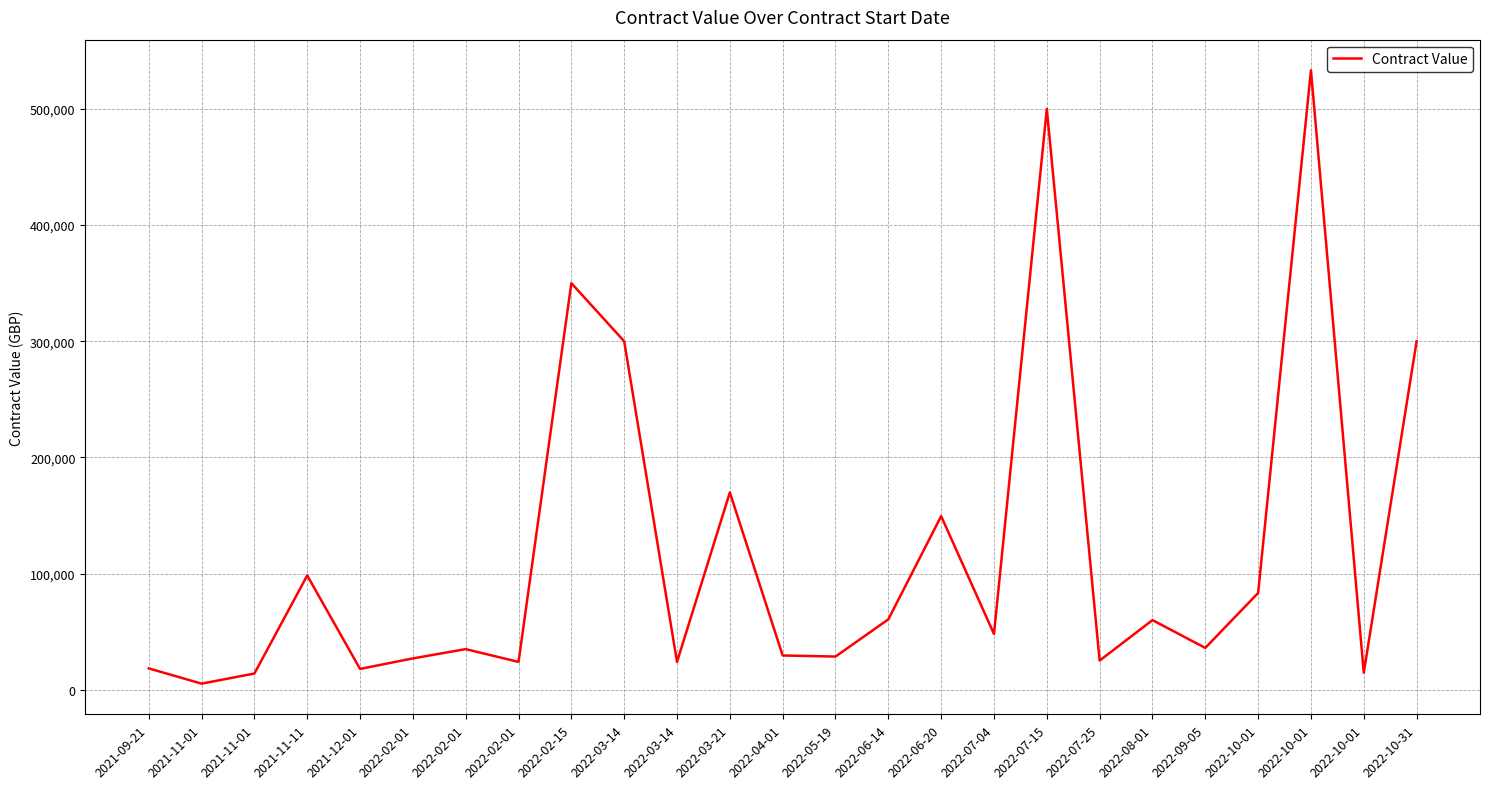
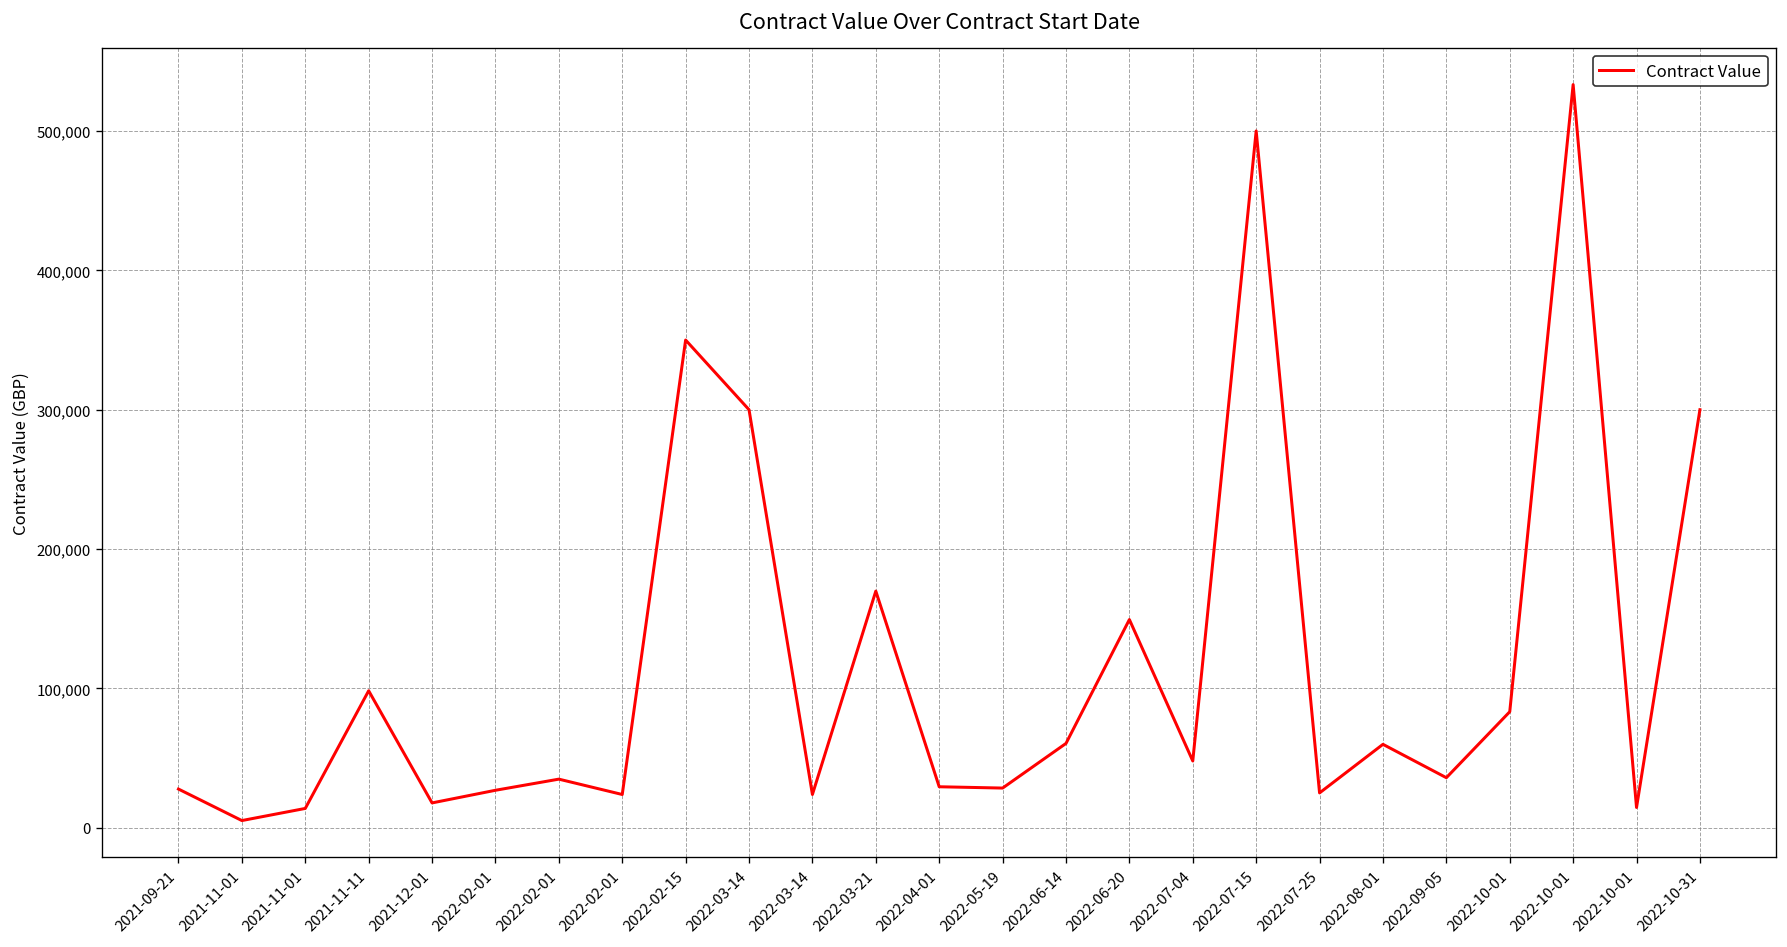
  {
-   "2021-09-21": "18,000",
+   "2021-09-21": "28,000",
    "2021-11-11": "98,000",
    "2021-12-01": "18,000",
    "2022-02-15": "350,000",
    "2022-03-21": "170,000",
    "2022-04-01": "30,000",
    "2022-05-19": "29,000",
    "2022-06-14": "61,000",
    "2022-06-20": "149,000",
    "2022-07-04": "48,000",
    "2022-07-15": "500,000",
    "2022-07-25": "25,000",
    "2022-08-01": "60,000",
    "2022-09-05": "36,000",
    "2022-10-31": "300,000"
  }
